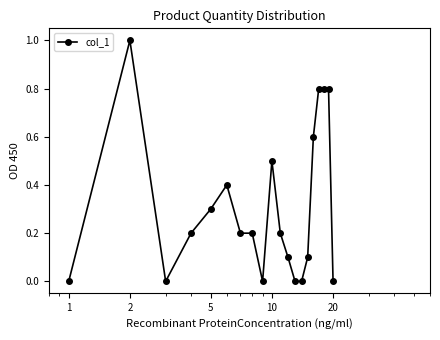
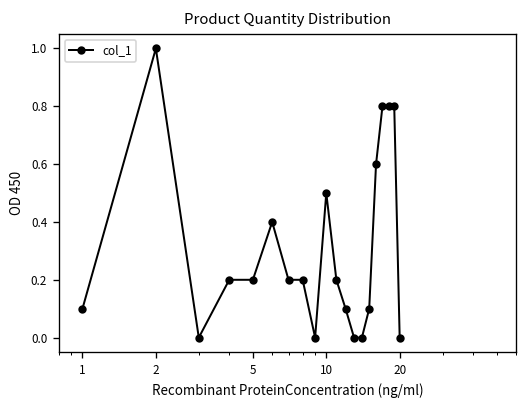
  {
-   "1": 0.00,
+   "1": 0.10,
    "2": 1.00,
-   "5": 0.30,
+   "5": 0.20,
    "10": 0.50,
    "20": 0.00
  }
